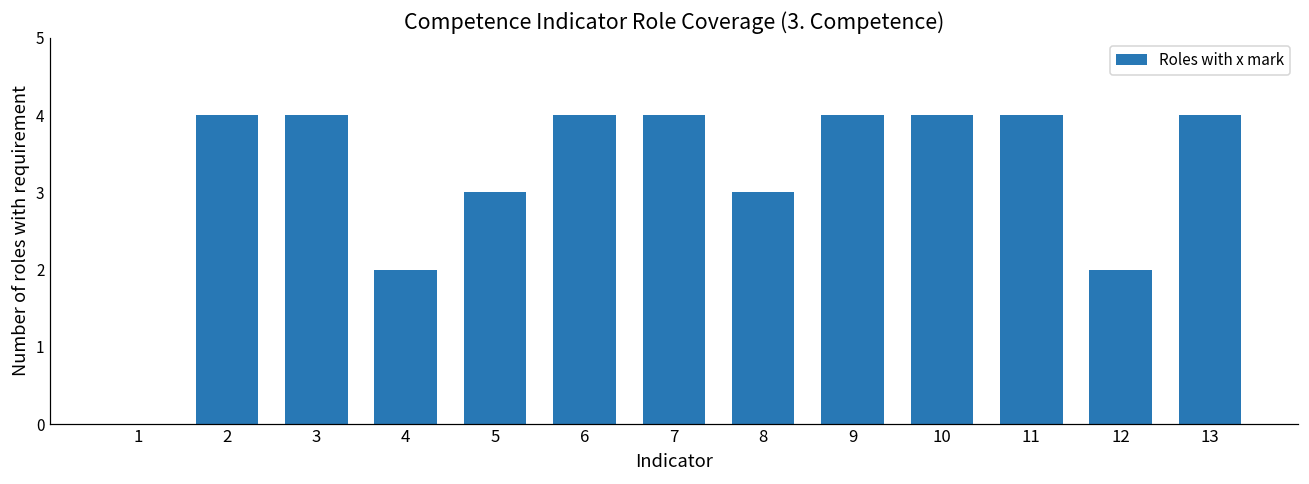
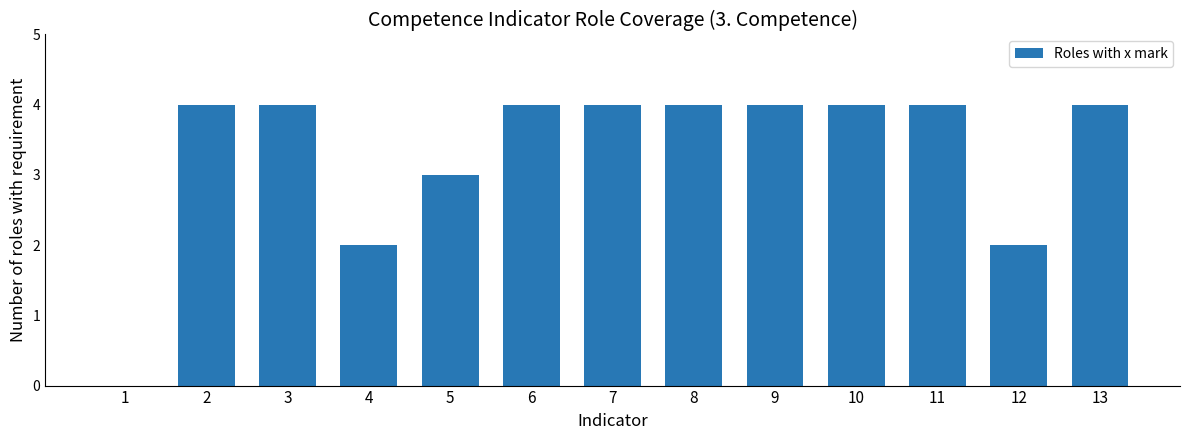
  {
    "1": 0,
    "2": 4,
    "3": 4,
    "4": 2,
    "5": 3,
    "6": 4,
    "7": 4,
-   "8": 3,
+   "8": 4,
    "9": 4,
    "10": 4,
    "11": 4,
    "12": 2,
    "13": 4
  }
